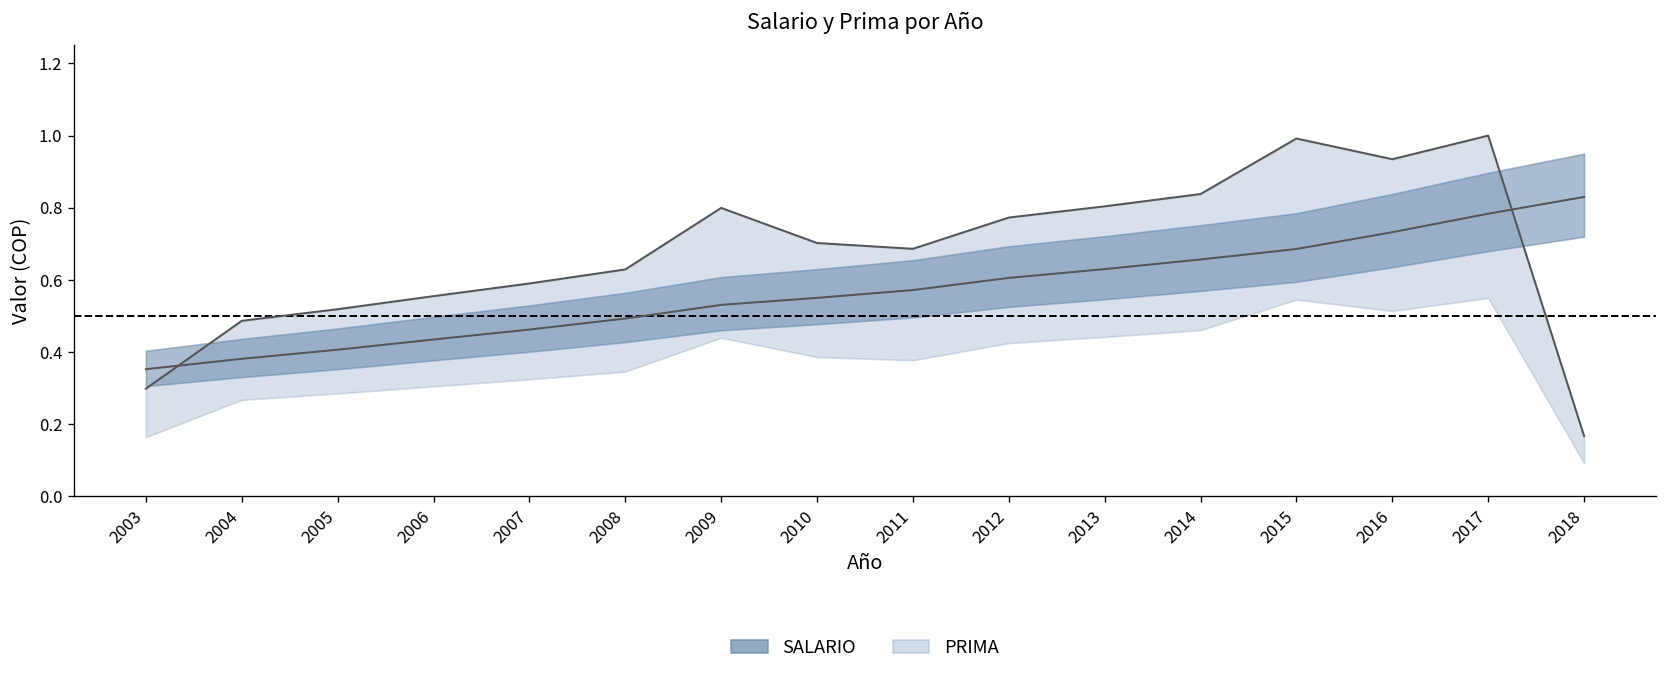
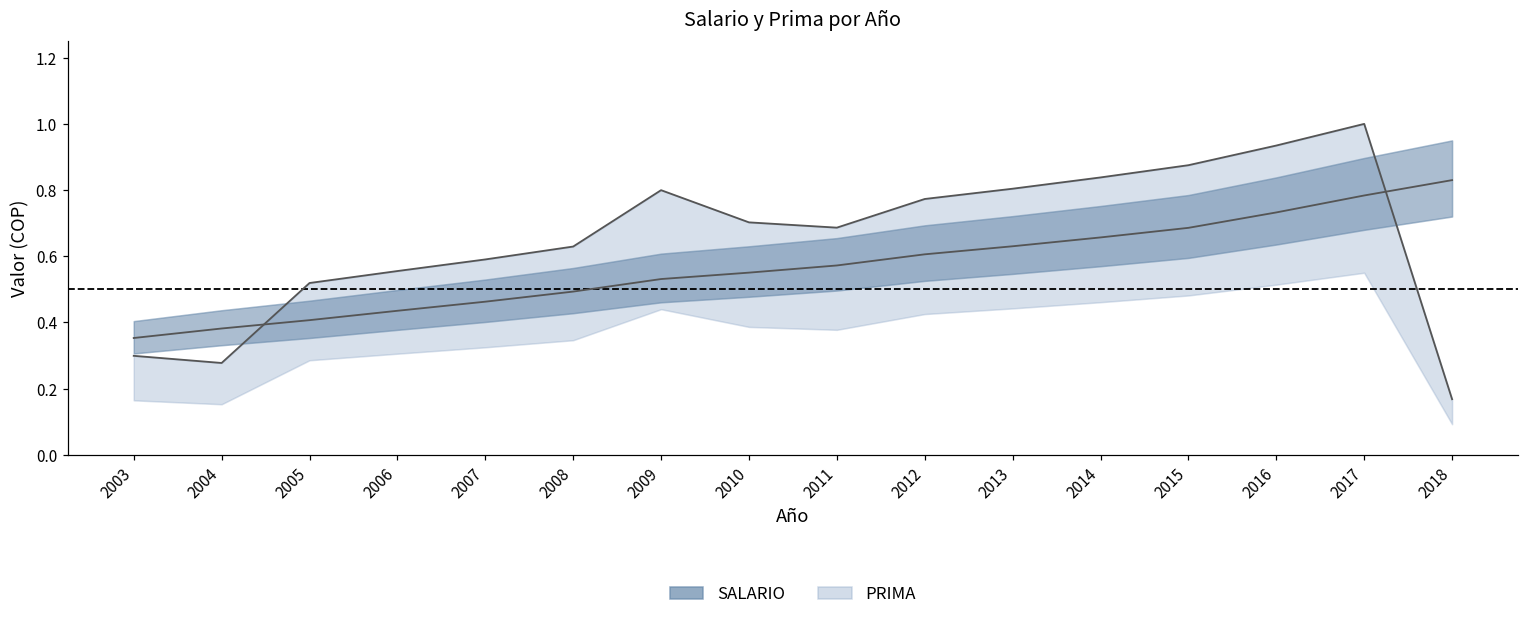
  {
    "PRIMA": {
      "2003": 0.30,
-     "2004": 0.49,
+     "2004": 0.28,
      "2005": 0.52,
      "2006": 0.56,
      "2007": 0.59,
      "2008": 0.63,
      "2009": 0.80,
      "2010": 0.70,
      "2011": 0.69,
      "2012": 0.77,
      "2013": 0.80,
      "2014": 0.84,
-     "2015": 0.99,
+     "2015": 0.88,
      "2016": 0.93,
      "2017": 1.00,
      "2018": 0.17
    }
  }
